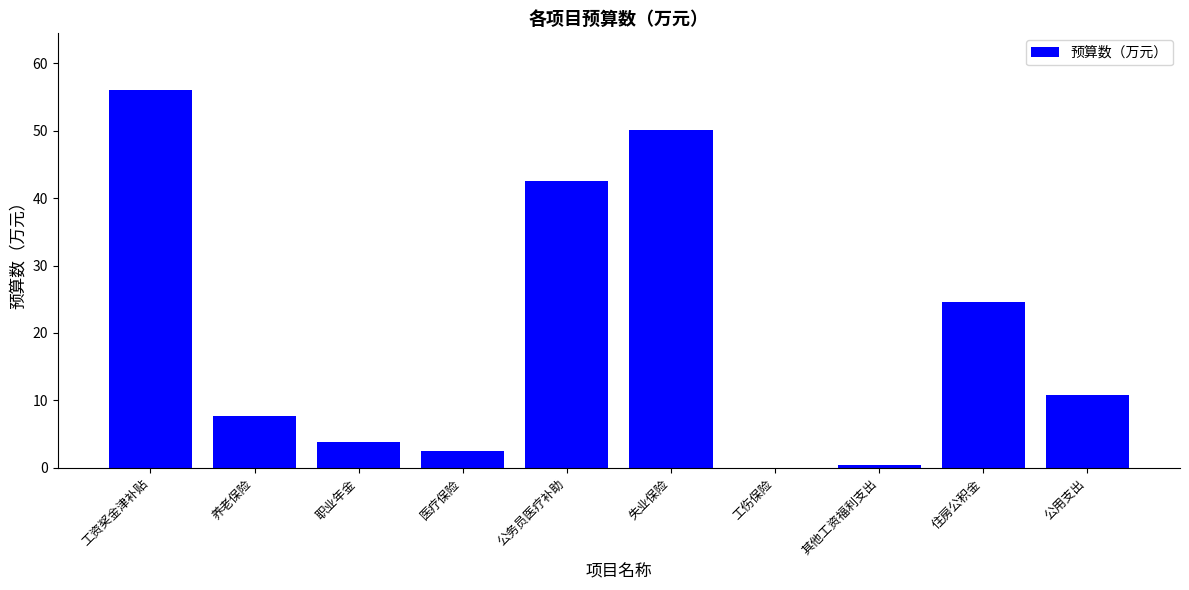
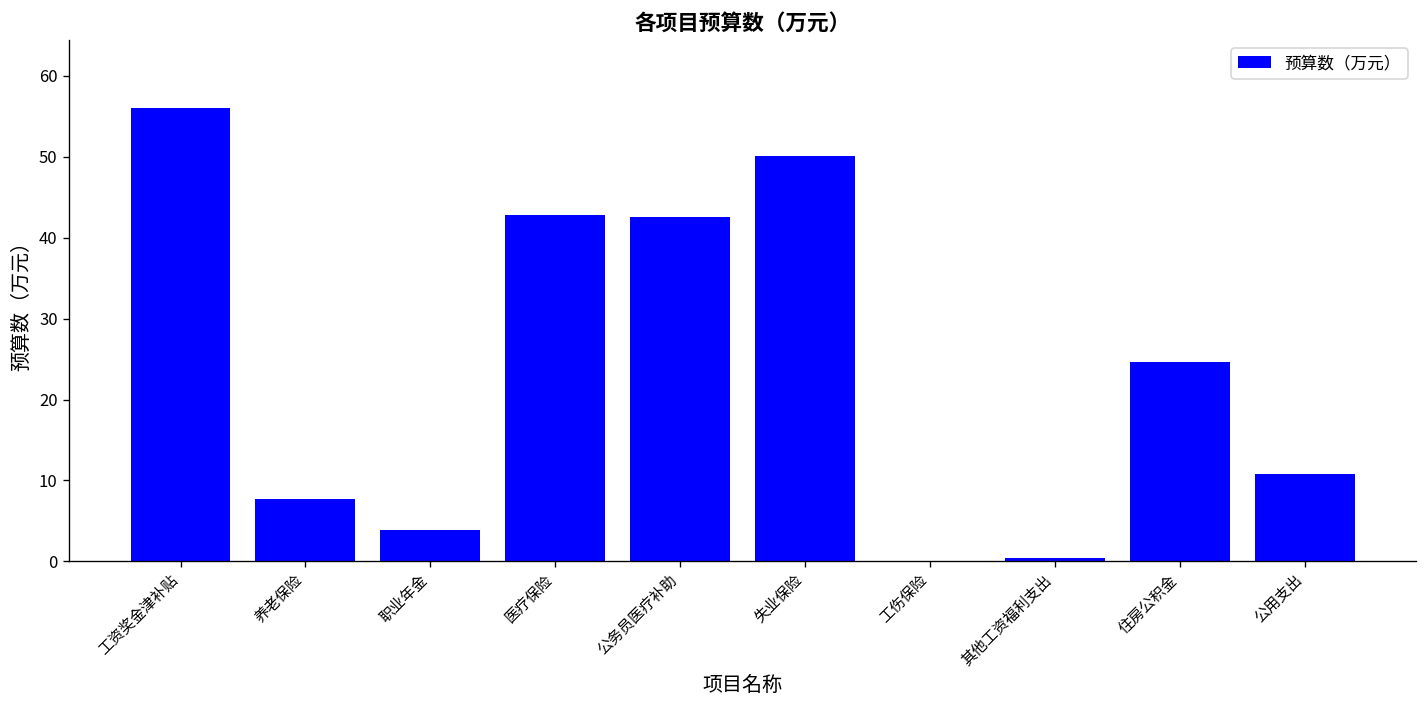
  {
    "工资奖金津补贴": 56,
    "养老保险": 8,
    "职业年金": 4,
-   "医疗保险": 3,
+   "医疗保险": 43,
    "公务员医疗补助": 43,
    "失业保险": 50,
    "其他工资福利支出": 0,
    "住房公积金": 25,
    "公用支出": 11
  }
